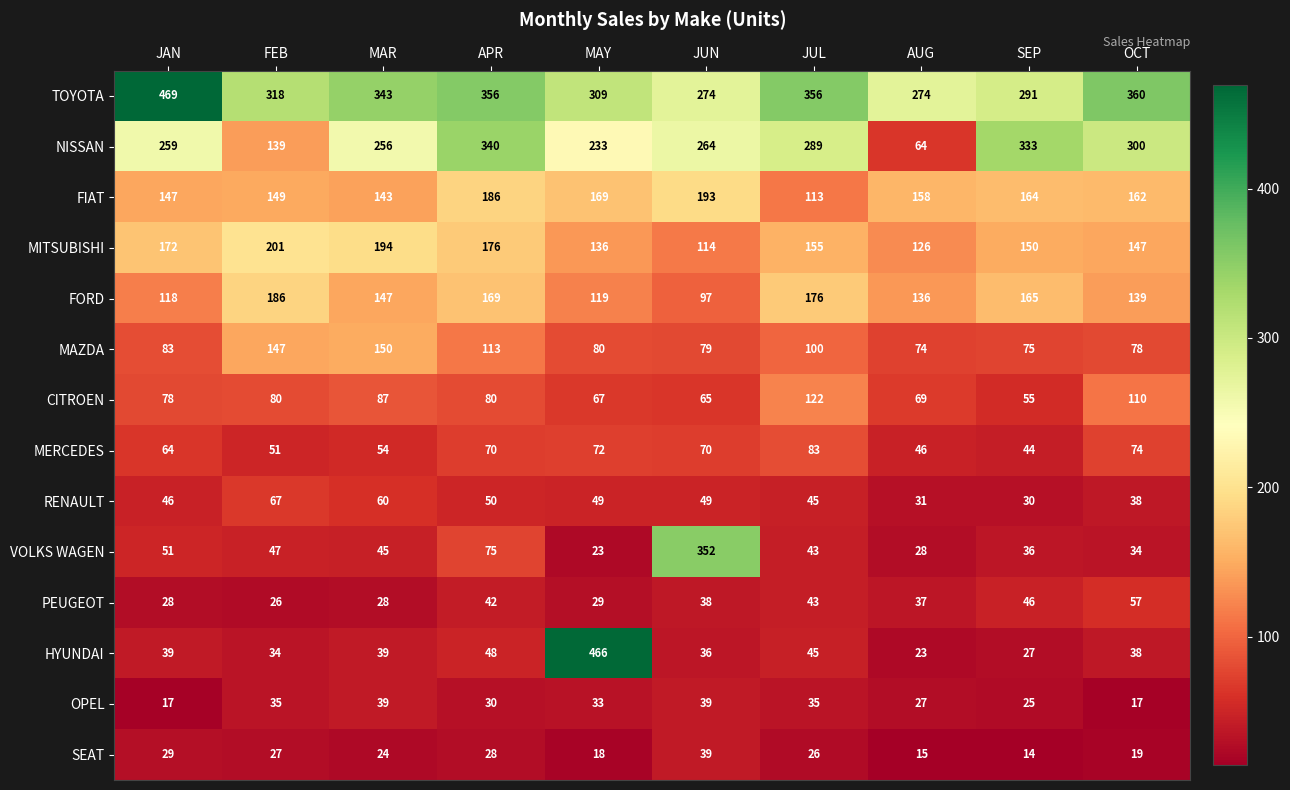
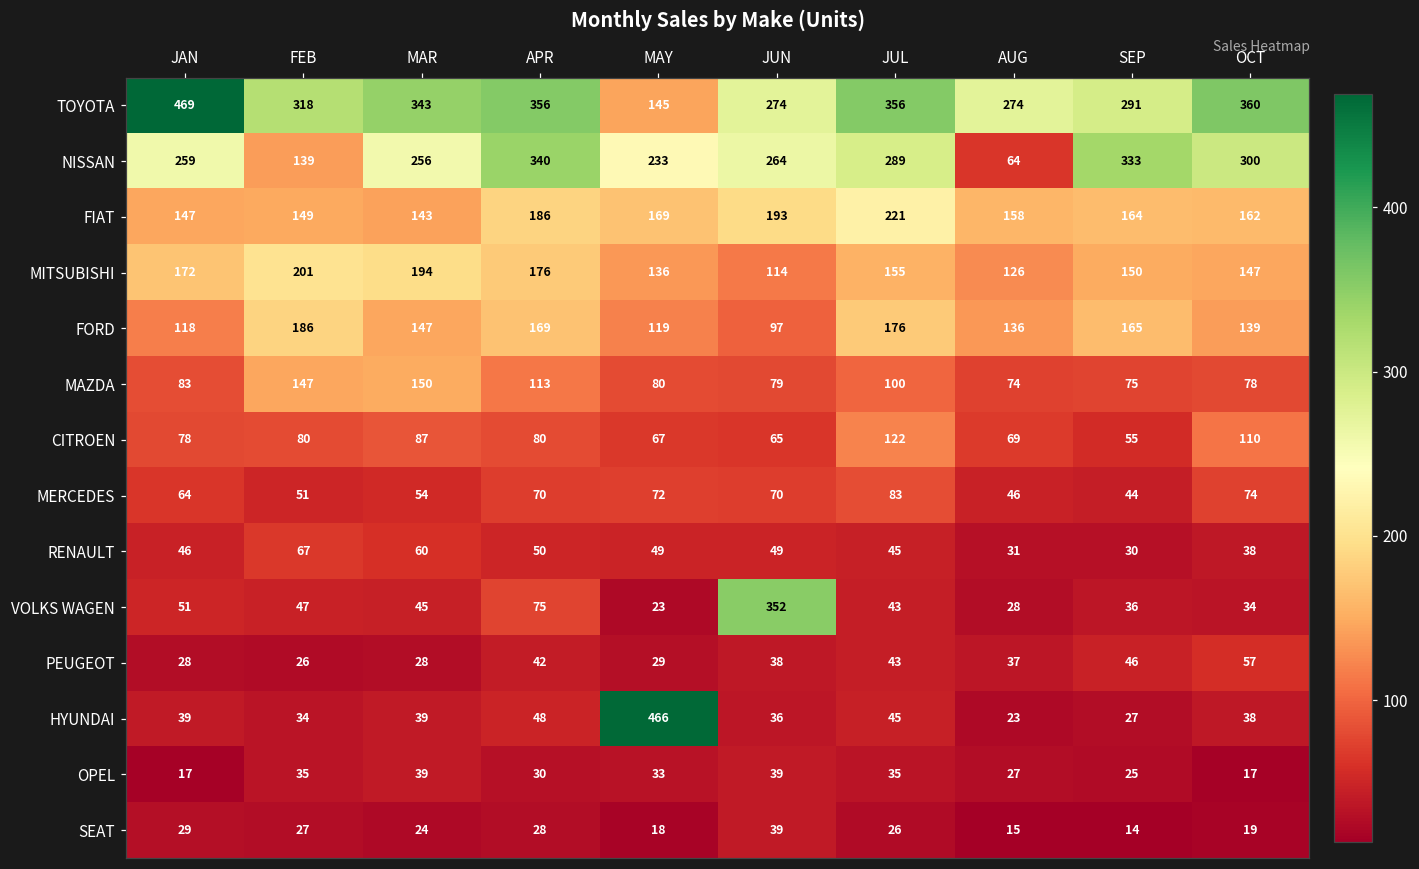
  {
    "TOYOTA": {
      "JAN": 469,
      "FEB": 318,
      "MAR": 343,
      "APR": 356,
-     "MAY": 309,
+     "MAY": 145,
      "JUN": 274,
      "JUL": 356,
      "AUG": 274,
      "SEP": 291,
      "OCT": 360
    },
    "NISSAN": {
      "JAN": 259,
      "FEB": 139,
      "MAR": 256,
      "APR": 340,
      "MAY": 233,
      "JUN": 264,
      "JUL": 289,
      "AUG": 64,
      "SEP": 333,
      "OCT": 300
    },
    "FIAT": {
      "JAN": 147,
      "FEB": 149,
      "MAR": 143,
      "APR": 186,
      "MAY": 169,
      "JUN": 193,
-     "JUL": 113,
+     "JUL": 221,
      "AUG": 158,
      "SEP": 164,
      "OCT": 162
    },
    "MITSUBISHI": {
      "JAN": 172,
      "FEB": 201,
      "MAR": 194,
      "APR": 176,
      "MAY": 136,
      "JUN": 114,
      "JUL": 155,
      "AUG": 126,
      "SEP": 150,
      "OCT": 147
    },
    "FORD": {
      "JAN": 118,
      "FEB": 186,
      "MAR": 147,
      "APR": 169,
      "MAY": 119,
      "JUN": 97,
      "JUL": 176,
      "AUG": 136,
      "SEP": 165,
      "OCT": 139
    },
    "MAZDA": {
      "JAN": 83,
      "FEB": 147,
      "MAR": 150,
      "APR": 113,
      "MAY": 80,
      "JUN": 79,
      "JUL": 100,
      "AUG": 74,
      "SEP": 75,
      "OCT": 78
    },
    "CITROEN": {
      "JAN": 78,
      "FEB": 80,
      "MAR": 87,
      "APR": 80,
      "MAY": 67,
      "JUN": 65,
      "JUL": 122,
      "AUG": 69,
      "SEP": 55,
      "OCT": 110
    },
    "MERCEDES": {
      "JAN": 64,
      "FEB": 51,
      "MAR": 54,
      "APR": 70,
      "MAY": 72,
      "JUN": 70,
      "JUL": 83,
      "AUG": 46,
      "SEP": 44,
      "OCT": 74
    },
    "RENAULT": {
      "JAN": 46,
      "FEB": 67,
      "MAR": 60,
      "APR": 50,
      "MAY": 49,
      "JUN": 49,
      "JUL": 45,
      "AUG": 31,
      "SEP": 30,
      "OCT": 38
    },
    "VOLKS WAGEN": {
      "JAN": 51,
      "FEB": 47,
      "MAR": 45,
      "APR": 75,
      "MAY": 23,
      "JUN": 352,
      "JUL": 43,
      "AUG": 28,
      "SEP": 36,
      "OCT": 34
    },
    "PEUGEOT": {
      "JAN": 28,
      "FEB": 26,
      "MAR": 28,
      "APR": 42,
      "MAY": 29,
      "JUN": 38,
      "JUL": 43,
      "AUG": 37,
      "SEP": 46,
      "OCT": 57
    },
    "HYUNDAI": {
      "JAN": 39,
      "FEB": 34,
      "MAR": 39,
      "APR": 48,
      "MAY": 466,
      "JUN": 36,
      "JUL": 45,
      "AUG": 23,
      "SEP": 27,
      "OCT": 38
    },
    "OPEL": {
      "JAN": 17,
      "FEB": 35,
      "MAR": 39,
      "APR": 30,
      "MAY": 33,
      "JUN": 39,
      "JUL": 35,
      "AUG": 27,
      "SEP": 25,
      "OCT": 17
    },
    "SEAT": {
      "JAN": 29,
      "FEB": 27,
      "MAR": 24,
      "APR": 28,
      "MAY": 18,
      "JUN": 39,
      "JUL": 26,
      "AUG": 15,
      "SEP": 14,
      "OCT": 19
    }
  }
